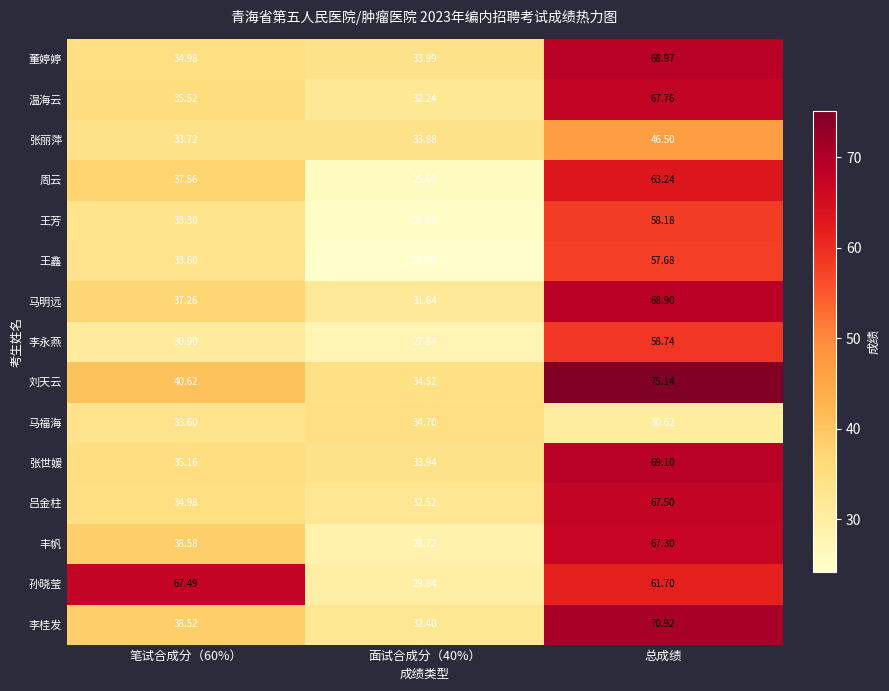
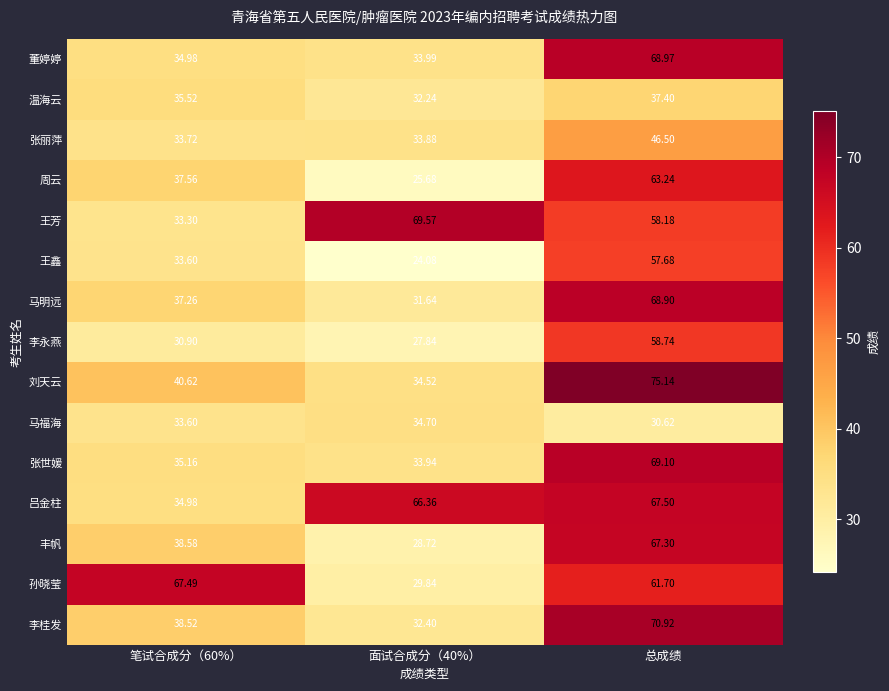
  {
    "董婷婷": {
      "笔试合成分（60%）": 34.98,
      "面试合成分（40%）": 33.99,
      "总成绩": 68.97
    },
    "温海云": {
      "笔试合成分（60%）": 35.52,
      "面试合成分（40%）": 32.24,
-     "总成绩": 67.76
+     "总成绩": 37.40
    },
    "张丽萍": {
      "笔试合成分（60%）": 33.72,
      "面试合成分（40%）": 33.88,
      "总成绩": 46.50
    },
    "周云": {
      "笔试合成分（60%）": 37.56,
      "面试合成分（40%）": 25.68,
      "总成绩": 63.24
    },
    "王芳": {
      "笔试合成分（60%）": 33.30,
-     "面试合成分（40%）": 24.88,
+     "面试合成分（40%）": 69.57,
      "总成绩": 58.18
    },
    "王鑫": {
      "笔试合成分（60%）": 33.60,
      "面试合成分（40%）": 24.08,
      "总成绩": 57.68
    },
    "马明远": {
      "笔试合成分（60%）": 37.26,
      "面试合成分（40%）": 31.64,
      "总成绩": 68.90
    },
    "李永燕": {
      "笔试合成分（60%）": 30.90,
      "面试合成分（40%）": 27.84,
      "总成绩": 58.74
    },
    "刘天云": {
      "笔试合成分（60%）": 40.62,
      "面试合成分（40%）": 34.52,
      "总成绩": 75.14
    },
    "马福海": {
      "笔试合成分（60%）": 33.60,
      "面试合成分（40%）": 34.70,
      "总成绩": 30.62
    },
    "张世媛": {
      "笔试合成分（60%）": 35.16,
      "面试合成分（40%）": 33.94,
      "总成绩": 69.10
    },
    "吕金柱": {
      "笔试合成分（60%）": 34.98,
-     "面试合成分（40%）": 32.52,
+     "面试合成分（40%）": 66.36,
      "总成绩": 67.50
    },
    "丰帆": {
      "笔试合成分（60%）": 38.58,
      "面试合成分（40%）": 28.72,
      "总成绩": 67.30
    },
    "孙晓莹": {
      "笔试合成分（60%）": 67.49,
      "面试合成分（40%）": 29.84,
      "总成绩": 61.70
    },
    "李桂发": {
      "笔试合成分（60%）": 38.52,
      "面试合成分（40%）": 32.40,
      "总成绩": 70.92
    }
  }
